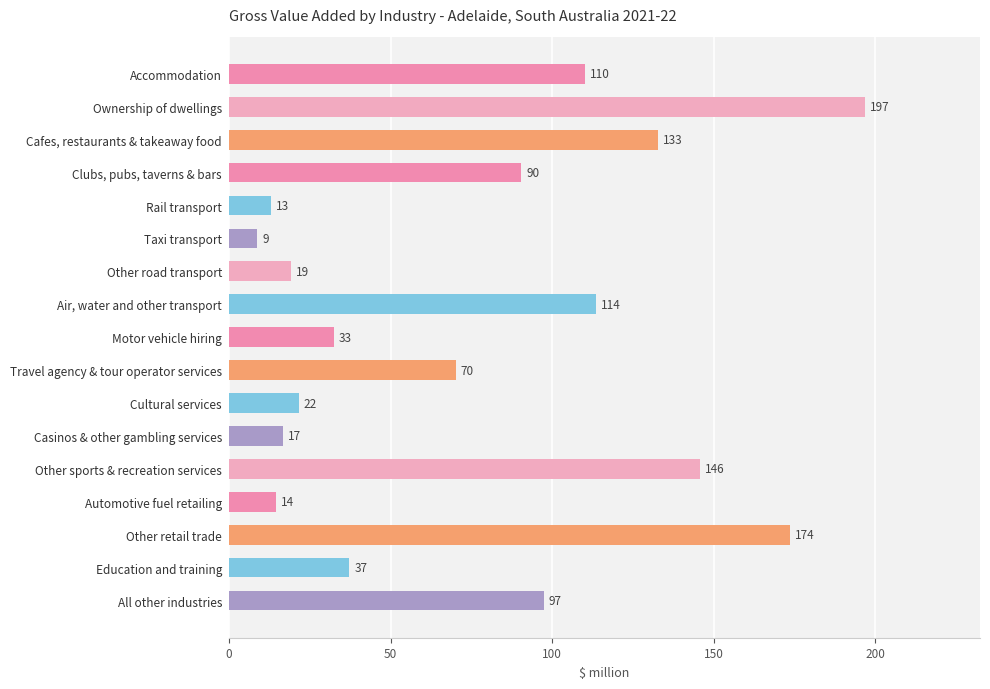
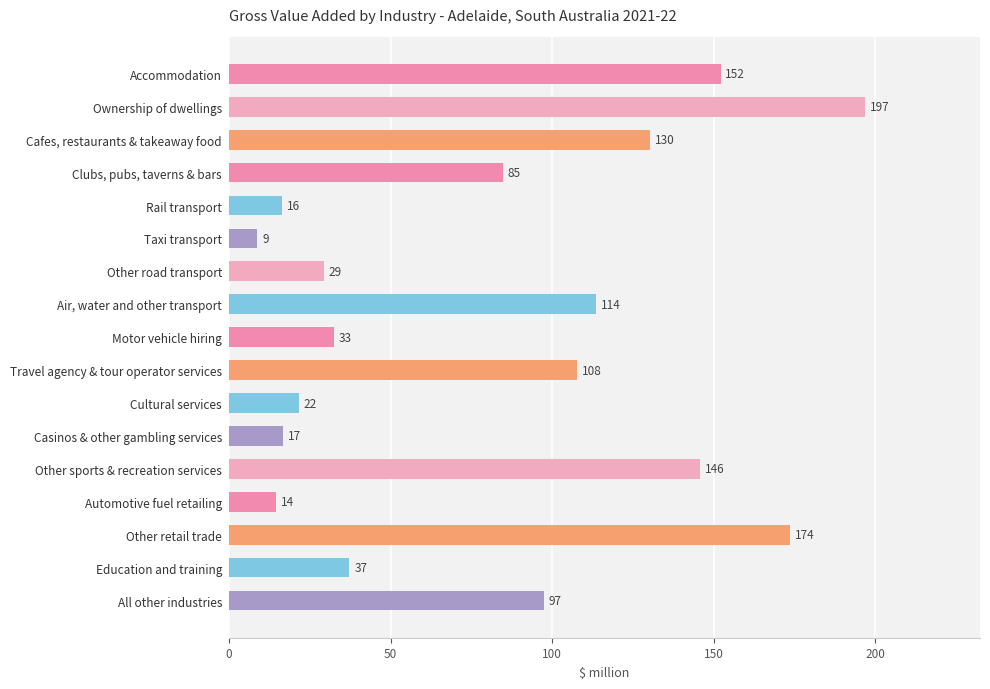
  {
-   "Accommodation": 110,
+   "Accommodation": 152,
    "Ownership of dwellings": 197,
-   "Cafes, restaurants & takeaway food": 133,
-   "Clubs, pubs, taverns & bars": 90,
-   "Rail transport": 13,
+   "Cafes, restaurants & takeaway food": 130,
+   "Clubs, pubs, taverns & bars": 85,
+   "Rail transport": 16,
    "Taxi transport": 9,
-   "Other road transport": 19,
+   "Other road transport": 29,
    "Air, water and other transport": 114,
    "Motor vehicle hiring": 33,
-   "Travel agency & tour operator services": 70,
+   "Travel agency & tour operator services": 108,
    "Cultural services": 22,
    "Casinos & other gambling services": 17,
    "Other sports & recreation services": 146,
    "Automotive fuel retailing": 14,
    "Other retail trade": 174,
    "Education and training": 37,
    "All other industries": 97
  }
